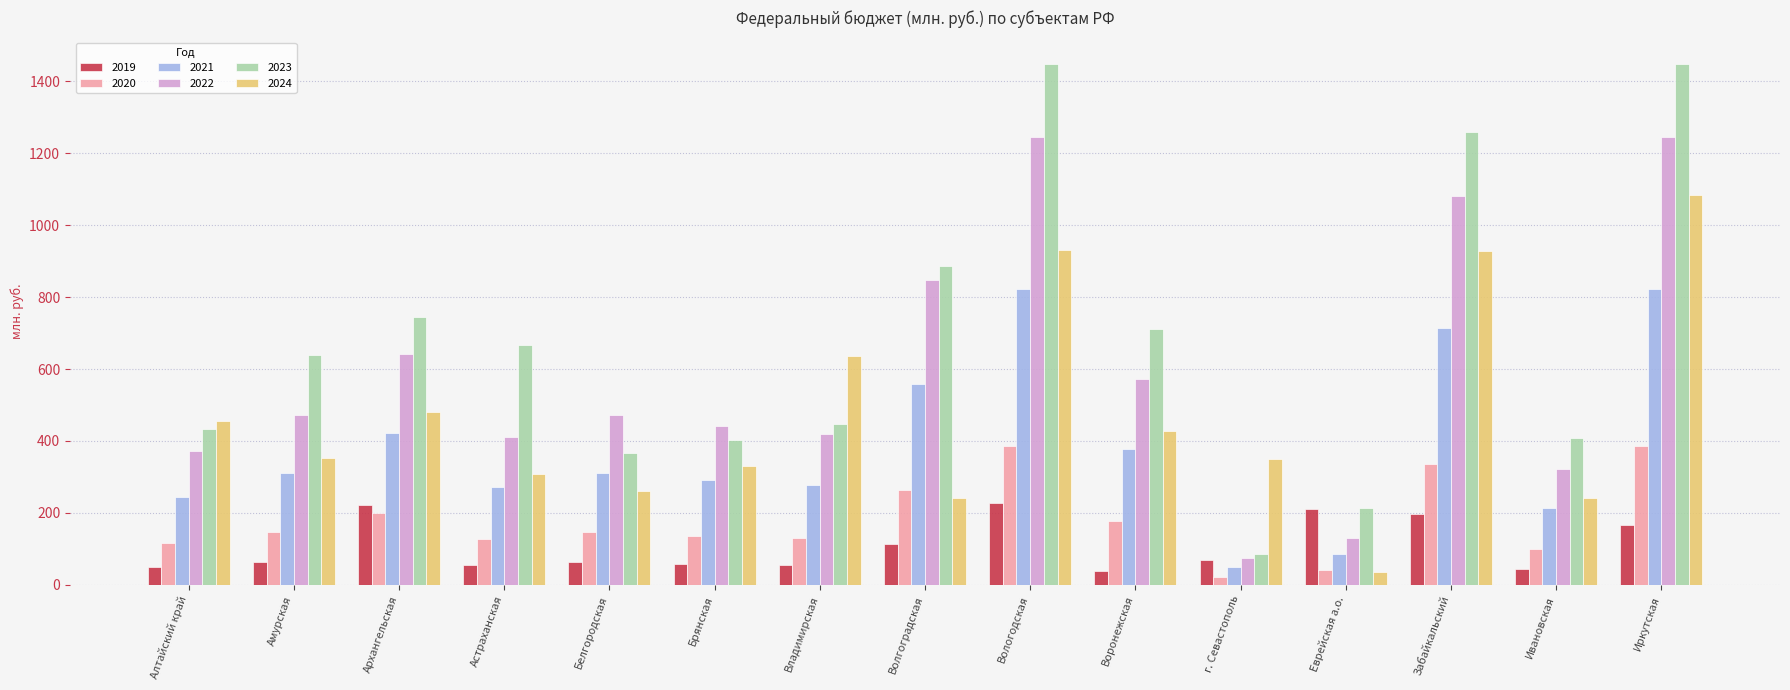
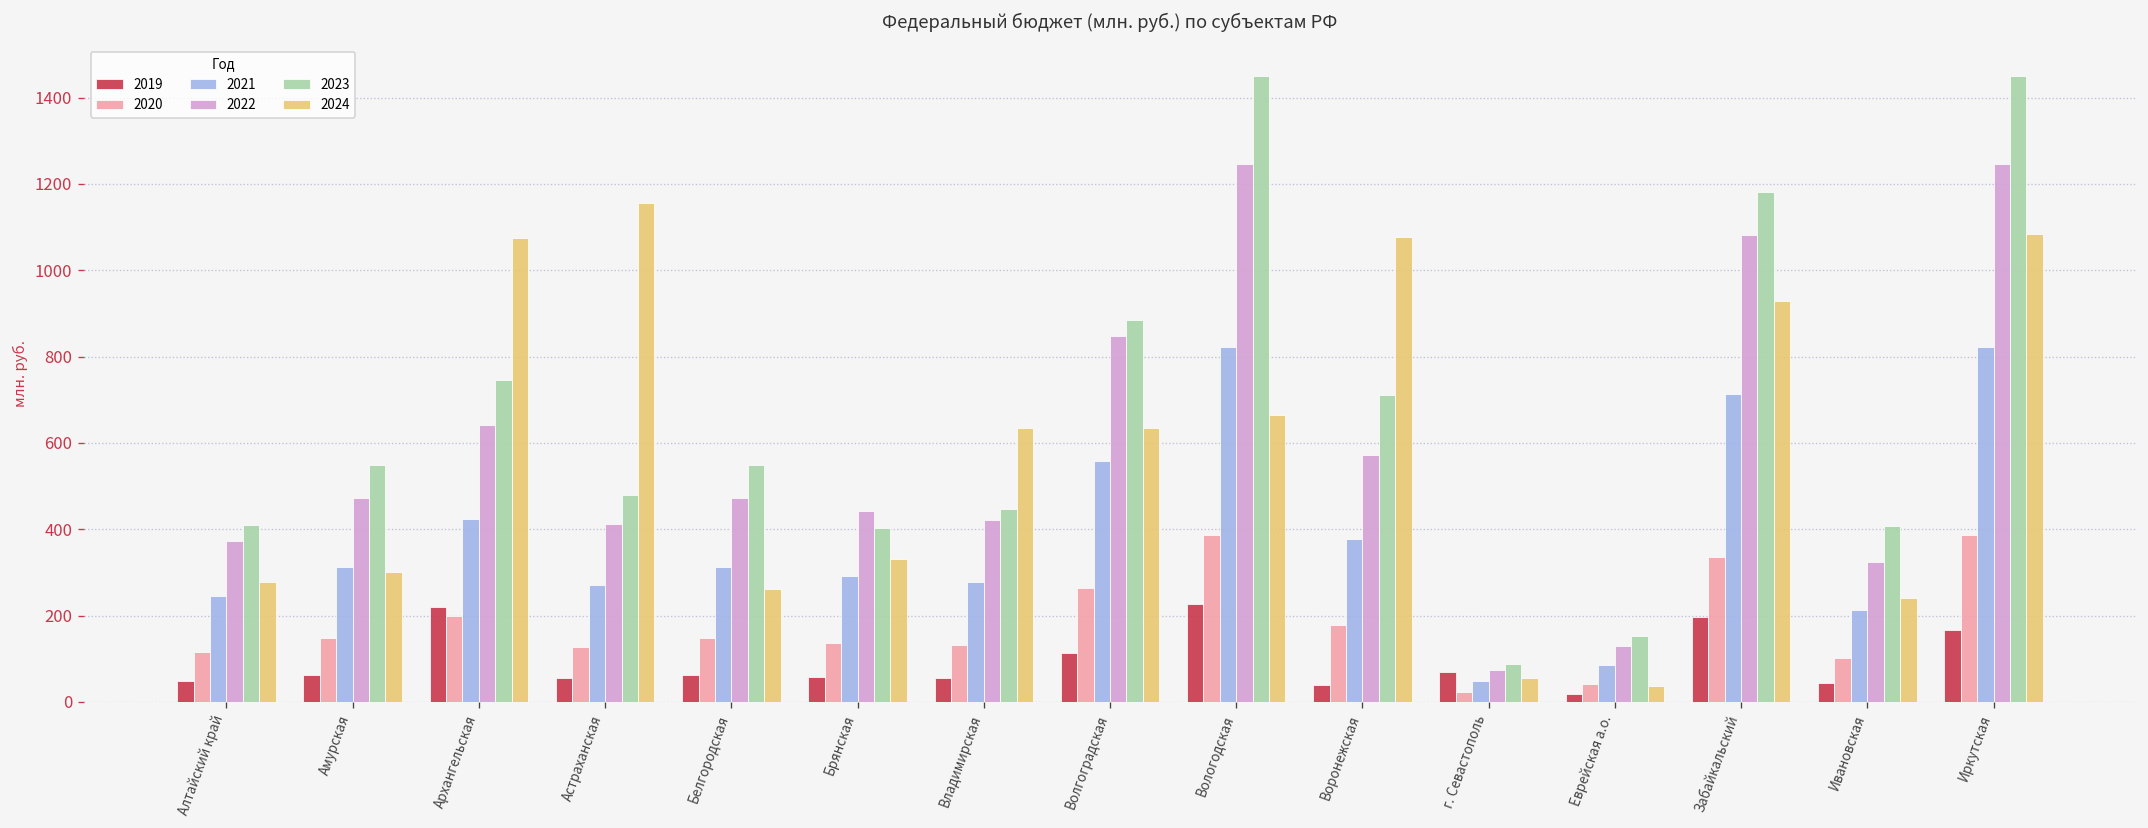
  {
    "2019": {
      "Алтайский край": 50,
      "Амурская": 60,
      "Архангельская": 220,
      "Астраханская": 50,
      "Белгородская": 60,
      "Брянская": 60,
      "Владимирская": 60,
      "Волгоградская": 110,
      "Вологодская": 230,
      "Воронежская": 40,
      "г. Севастополь": 70,
-     "Еврейская а.о.": 210,
+     "Еврейская а.о.": 20,
      "Забайкальский": 200,
      "Ивановская": 40,
      "Иркутская": 170
    },
    "2023": {
-     "Алтайский край": 430,
-     "Амурская": 640,
+     "Алтайский край": 410,
+     "Амурская": 550,
      "Архангельская": 750,
-     "Астраханская": 670,
-     "Белгородская": 370,
+     "Астраханская": 480,
+     "Белгородская": 550,
      "Брянская": 400,
      "Владимирская": 450,
      "Волгоградская": 890,
      "Вологодская": 1450,
      "Воронежская": 710,
      "г. Севастополь": 90,
-     "Еврейская а.о.": 210,
-     "Забайкальский": 1260,
+     "Еврейская а.о.": 150,
+     "Забайкальский": 1180,
      "Ивановская": 410,
      "Иркутская": 1450
    },
    "2024": {
-     "Алтайский край": 460,
-     "Амурская": 350,
-     "Архангельская": 480,
-     "Астраханская": 310,
+     "Алтайский край": 280,
+     "Амурская": 300,
+     "Архангельская": 1070,
+     "Астраханская": 1160,
      "Белгородская": 260,
      "Брянская": 330,
      "Владимирская": 640,
-     "Волгоградская": 240,
-     "Вологодская": 930,
-     "Воронежская": 430,
-     "г. Севастополь": 350,
+     "Волгоградская": 630,
+     "Вологодская": 670,
+     "Воронежская": 1080,
+     "г. Севастополь": 60,
      "Еврейская а.о.": 40,
      "Забайкальский": 930,
      "Ивановская": 240,
      "Иркутская": 1080
    }
  }
